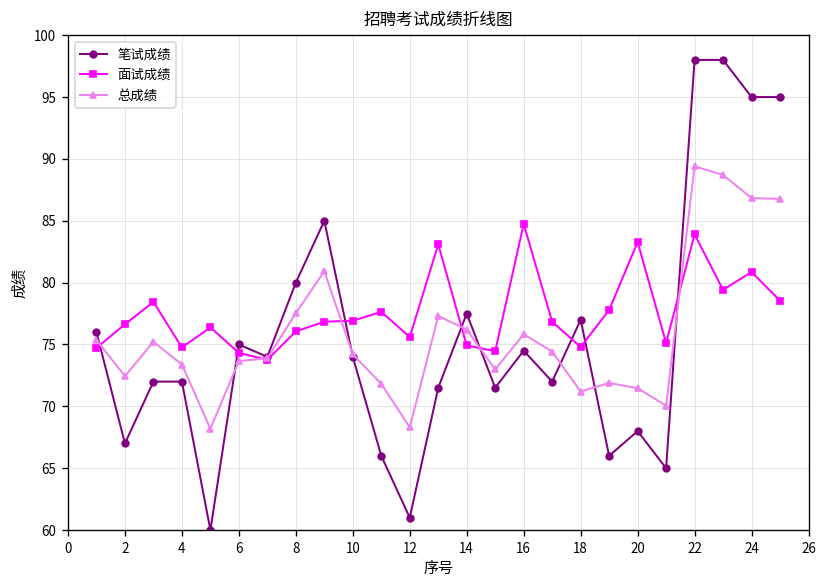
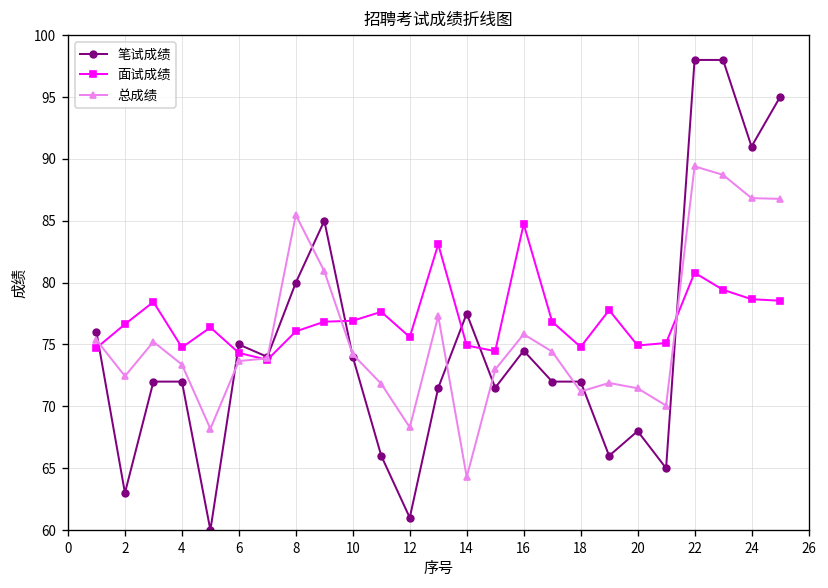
  {
    "笔试成绩": {
-     "2": 67,
+     "2": 63,
      "4": 72,
      "6": 75,
      "8": 80,
      "12": 61,
      "14": 77.5,
      "16": 74.5,
-     "18": 77,
+     "18": 72,
      "20": 68,
      "22": 98,
-     "24": 95
+     "24": 91
    },
    "面试成绩": {
      "2": 76.6,
      "4": 74.8,
      "6": 74.3,
      "8": 76.1,
      "10": 76.9,
      "12": 75.6,
      "14": 74.9,
      "16": 84.7,
      "18": 74.8,
-     "20": 83.3,
-     "22": 83.9,
-     "24": 80.9
+     "20": 74.9,
+     "22": 80.8,
+     "24": 78.7
    },
    "总成绩": {
      "2": 72.4,
      "4": 73.4,
      "6": 73.7,
-     "8": 77.5,
+     "8": 85.5,
      "12": 68.3,
-     "14": 76.2,
+     "14": 64.3,
      "16": 75.8,
      "18": 71.2,
      "20": 71.5,
      "22": 89.4,
      "24": 86.8
    }
  }
